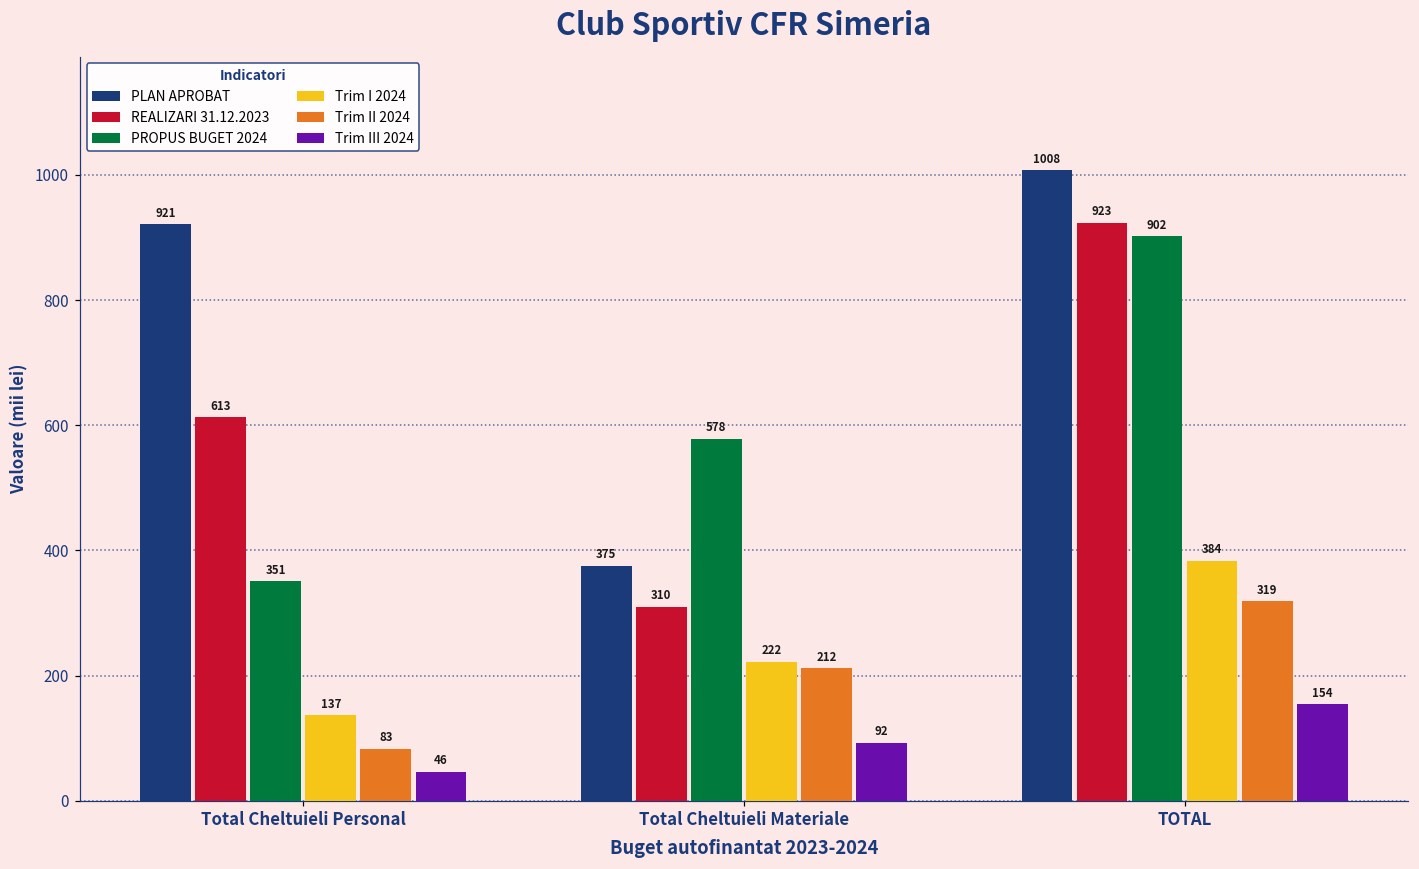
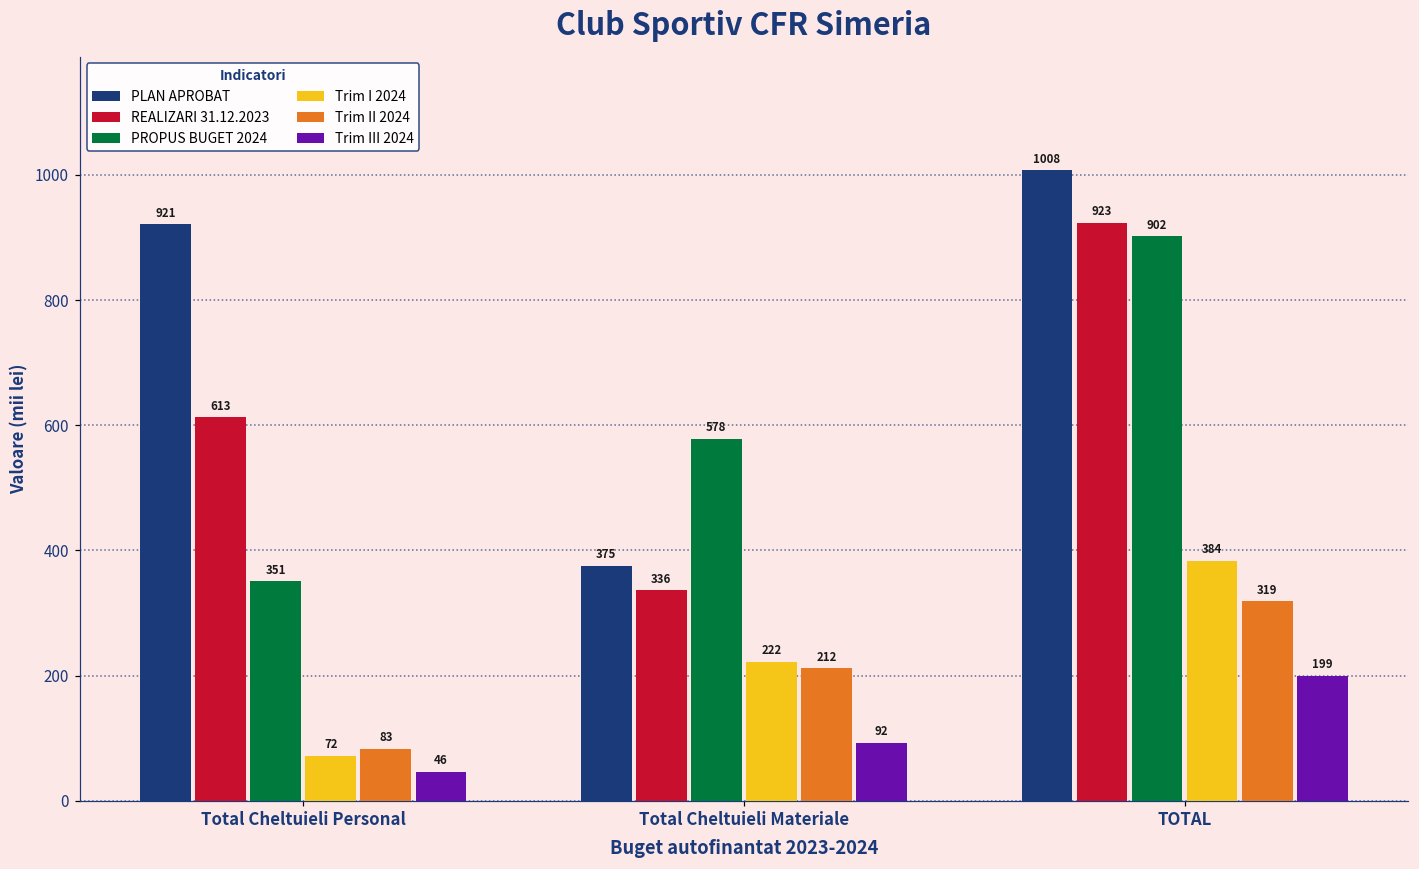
  {
    "PLAN APROBAT": {
      "Total Cheltuieli Personal": 921,
      "Total Cheltuieli Materiale": 375,
      "TOTAL": 1008
    },
    "REALIZARI 31.12.2023": {
      "Total Cheltuieli Personal": 613,
-     "Total Cheltuieli Materiale": 310,
+     "Total Cheltuieli Materiale": 336,
      "TOTAL": 923
    },
    "PROPUS BUGET 2024": {
      "Total Cheltuieli Personal": 351,
      "Total Cheltuieli Materiale": 578,
      "TOTAL": 902
    },
    "Trim I 2024": {
-     "Total Cheltuieli Personal": 137,
+     "Total Cheltuieli Personal": 72,
      "Total Cheltuieli Materiale": 222,
      "TOTAL": 384
    },
    "Trim II 2024": {
      "Total Cheltuieli Personal": 83,
      "Total Cheltuieli Materiale": 212,
      "TOTAL": 319
    },
    "Trim III 2024": {
      "Total Cheltuieli Personal": 46,
      "Total Cheltuieli Materiale": 92,
-     "TOTAL": 154
+     "TOTAL": 199
    }
  }
